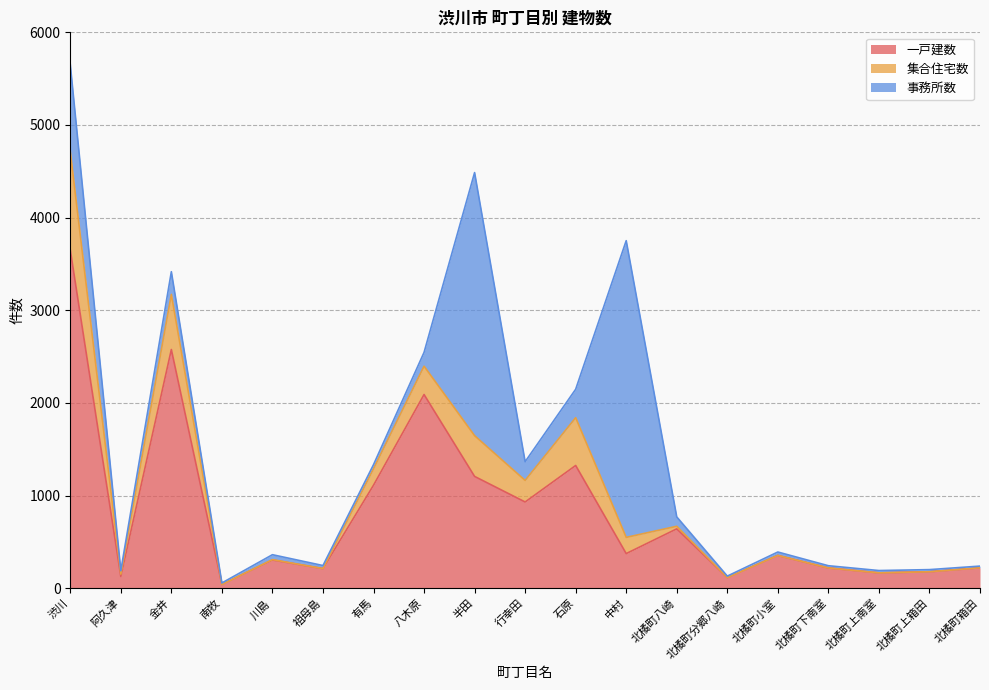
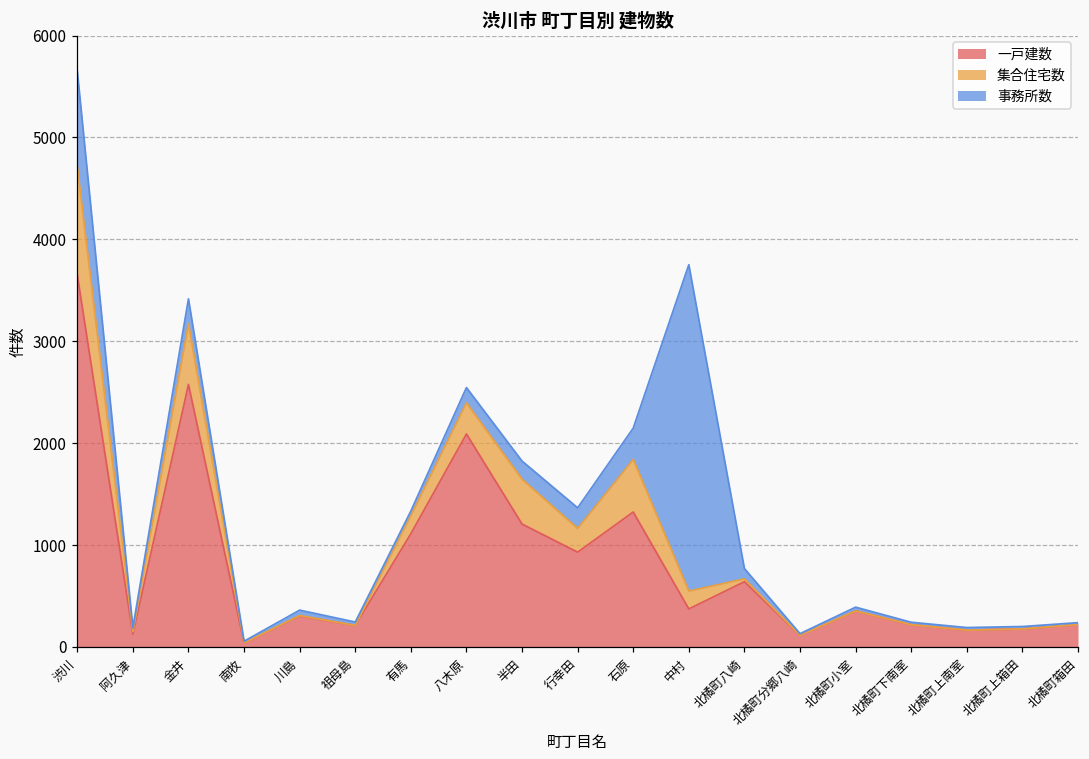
  {
    "一戸建数": {
      "渋川": 3700,
      "金井": 2600,
      "有馬": 1100,
      "八木原": 2100,
      "半田": 1200,
      "行幸田": 900,
      "石原": 1300,
      "中村": 400,
      "北橘町八崎": 600
    },
    "集合住宅数": {
      "渋川": 1100,
      "金井": 600,
      "有馬": 200,
      "八木原": 300,
      "半田": 400,
      "行幸田": 200,
      "石原": 500,
      "中村": 200,
      "北橘町八崎": 0
    },
    "事務所数": {
      "渋川": 900,
      "阿久津": 0,
      "金井": 200,
      "川島": 100,
      "祖母島": 0,
      "有馬": 0,
      "八木原": 100,
-     "半田": 2800,
+     "半田": 200,
      "行幸田": 200,
      "石原": 300,
      "中村": 3200,
      "北橘町八崎": 100,
      "北橘町小室": 0
    }
  }
